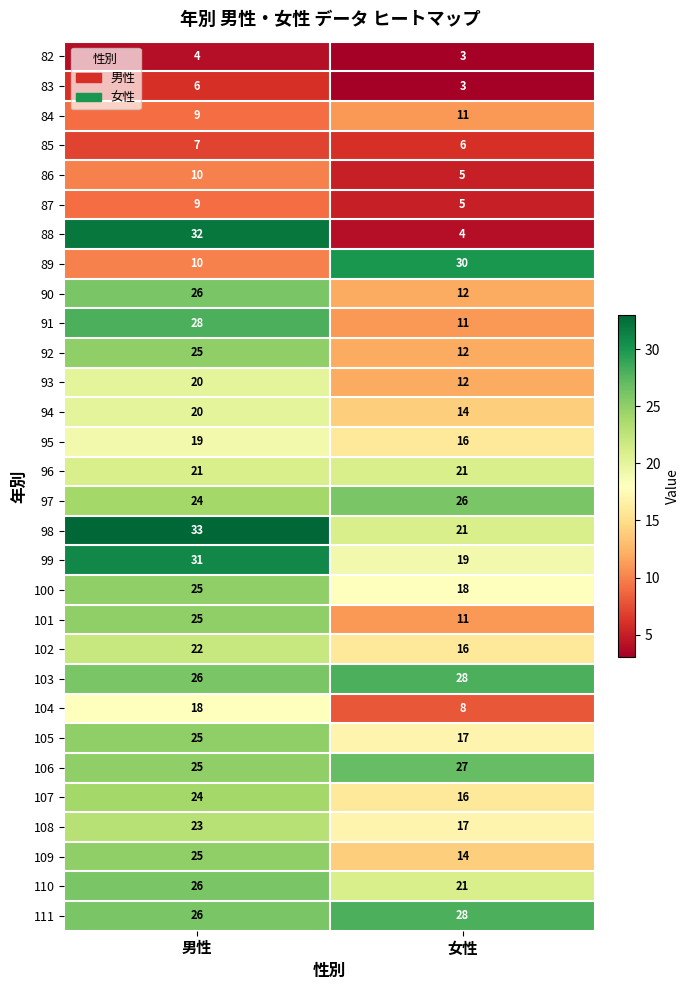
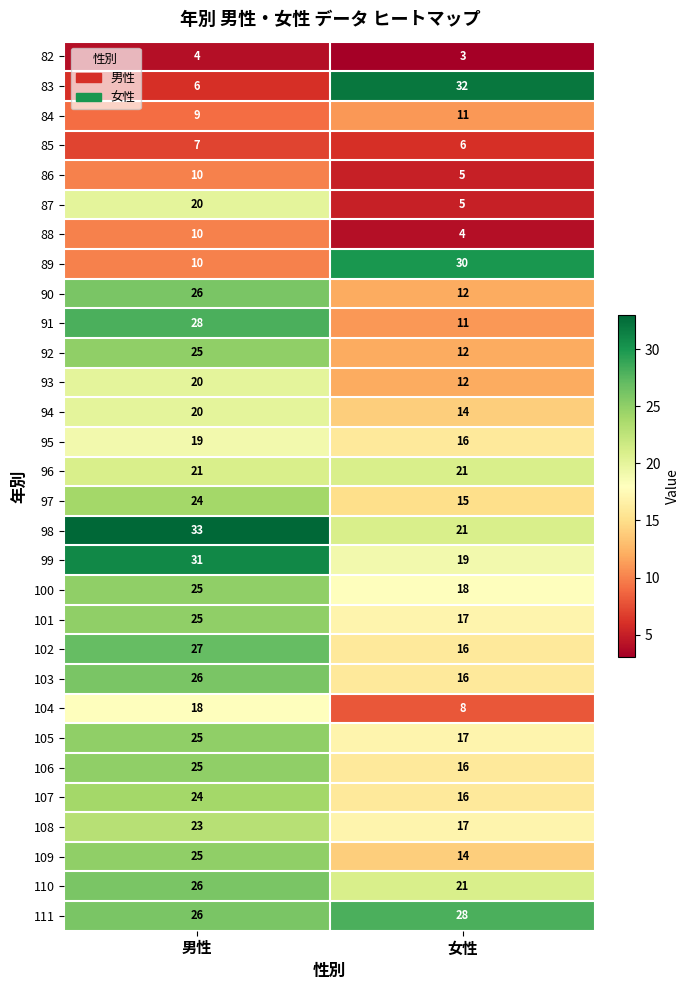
  {
    "82": {
      "男性": 4,
      "女性": 3
    },
    "83": {
      "男性": 6,
-     "女性": 3
+     "女性": 32
    },
    "84": {
      "男性": 9,
      "女性": 11
    },
    "85": {
      "男性": 7,
      "女性": 6
    },
    "86": {
      "男性": 10,
      "女性": 5
    },
    "87": {
-     "男性": 9,
+     "男性": 20,
      "女性": 5
    },
    "88": {
-     "男性": 32,
+     "男性": 10,
      "女性": 4
    },
    "89": {
      "男性": 10,
      "女性": 30
    },
    "90": {
      "男性": 26,
      "女性": 12
    },
    "91": {
      "男性": 28,
      "女性": 11
    },
    "92": {
      "男性": 25,
      "女性": 12
    },
    "93": {
      "男性": 20,
      "女性": 12
    },
    "94": {
      "男性": 20,
      "女性": 14
    },
    "95": {
      "男性": 19,
      "女性": 16
    },
    "96": {
      "男性": 21,
      "女性": 21
    },
    "97": {
      "男性": 24,
-     "女性": 26
+     "女性": 15
    },
    "98": {
      "男性": 33,
      "女性": 21
    },
    "99": {
      "男性": 31,
      "女性": 19
    },
    "100": {
      "男性": 25,
      "女性": 18
    },
    "101": {
      "男性": 25,
-     "女性": 11
+     "女性": 17
    },
    "102": {
-     "男性": 22,
+     "男性": 27,
      "女性": 16
    },
    "103": {
      "男性": 26,
-     "女性": 28
+     "女性": 16
    },
    "104": {
      "男性": 18,
      "女性": 8
    },
    "105": {
      "男性": 25,
      "女性": 17
    },
    "106": {
      "男性": 25,
-     "女性": 27
+     "女性": 16
    },
    "107": {
      "男性": 24,
      "女性": 16
    },
    "108": {
      "男性": 23,
      "女性": 17
    },
    "109": {
      "男性": 25,
      "女性": 14
    },
    "110": {
      "男性": 26,
      "女性": 21
    },
    "111": {
      "男性": 26,
      "女性": 28
    }
  }
